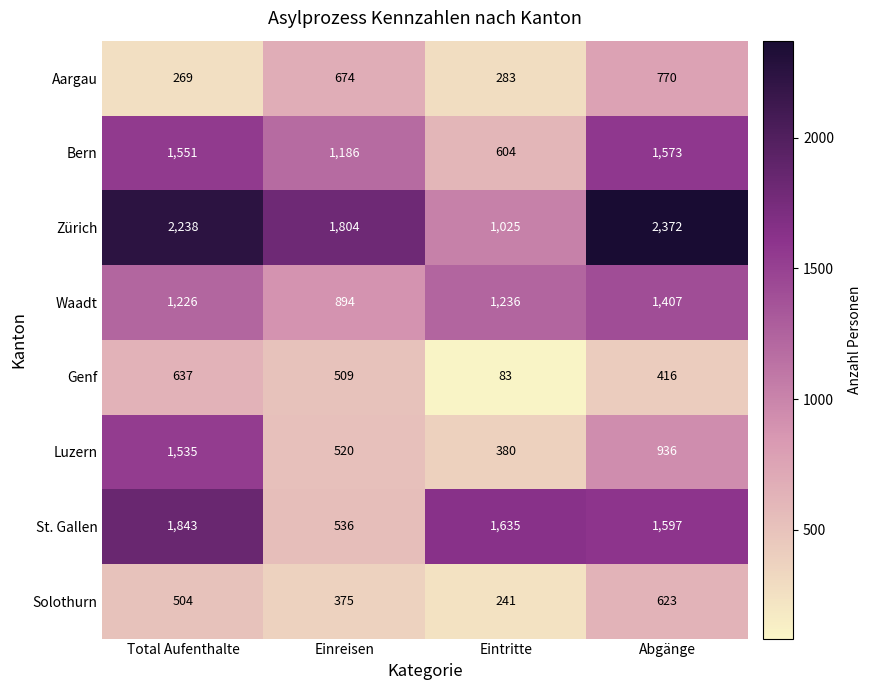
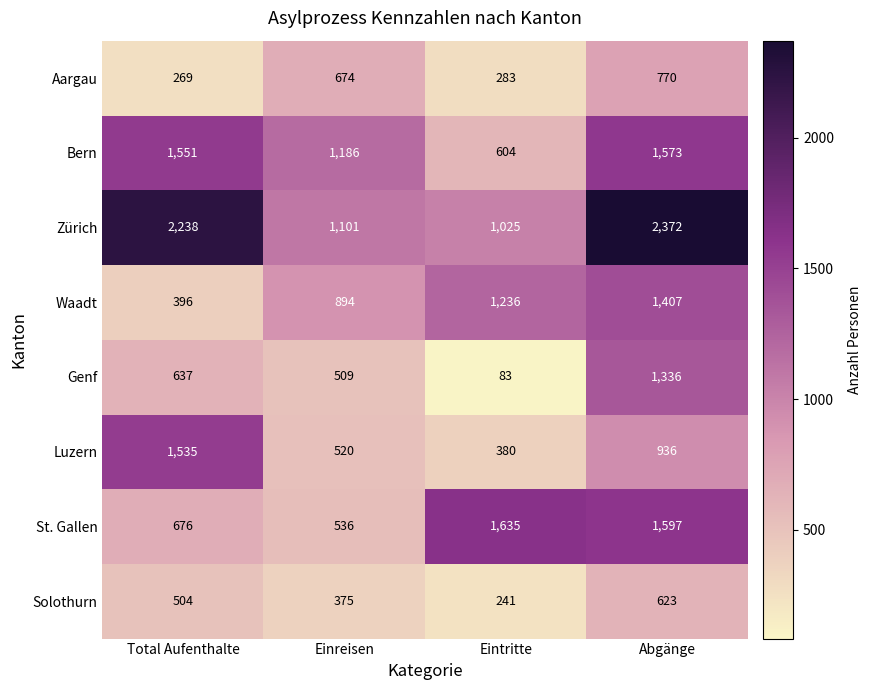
  {
    "Aargau": {
      "Total Aufenthalte": "269",
      "Einreisen": "674",
      "Eintritte": "283",
      "Abgänge": "770"
    },
    "Bern": {
      "Total Aufenthalte": "1,551",
      "Einreisen": "1,186",
      "Eintritte": "604",
      "Abgänge": "1,573"
    },
    "Zürich": {
      "Total Aufenthalte": "2,238",
-     "Einreisen": "1,804",
+     "Einreisen": "1,101",
      "Eintritte": "1,025",
      "Abgänge": "2,372"
    },
    "Waadt": {
-     "Total Aufenthalte": "1,226",
+     "Total Aufenthalte": "396",
      "Einreisen": "894",
      "Eintritte": "1,236",
      "Abgänge": "1,407"
    },
    "Genf": {
      "Total Aufenthalte": "637",
      "Einreisen": "509",
      "Eintritte": "83",
-     "Abgänge": "416"
+     "Abgänge": "1,336"
    },
    "Luzern": {
      "Total Aufenthalte": "1,535",
      "Einreisen": "520",
      "Eintritte": "380",
      "Abgänge": "936"
    },
    "St. Gallen": {
-     "Total Aufenthalte": "1,843",
+     "Total Aufenthalte": "676",
      "Einreisen": "536",
      "Eintritte": "1,635",
      "Abgänge": "1,597"
    },
    "Solothurn": {
      "Total Aufenthalte": "504",
      "Einreisen": "375",
      "Eintritte": "241",
      "Abgänge": "623"
    }
  }
